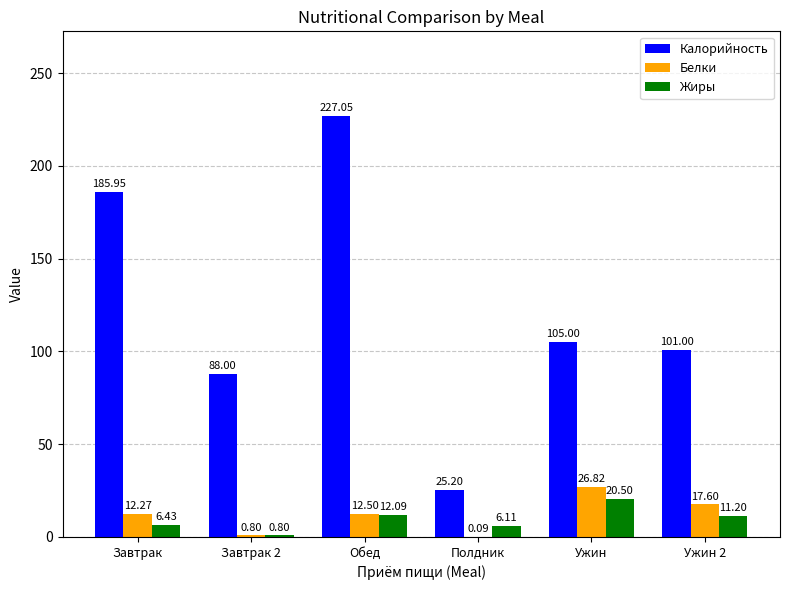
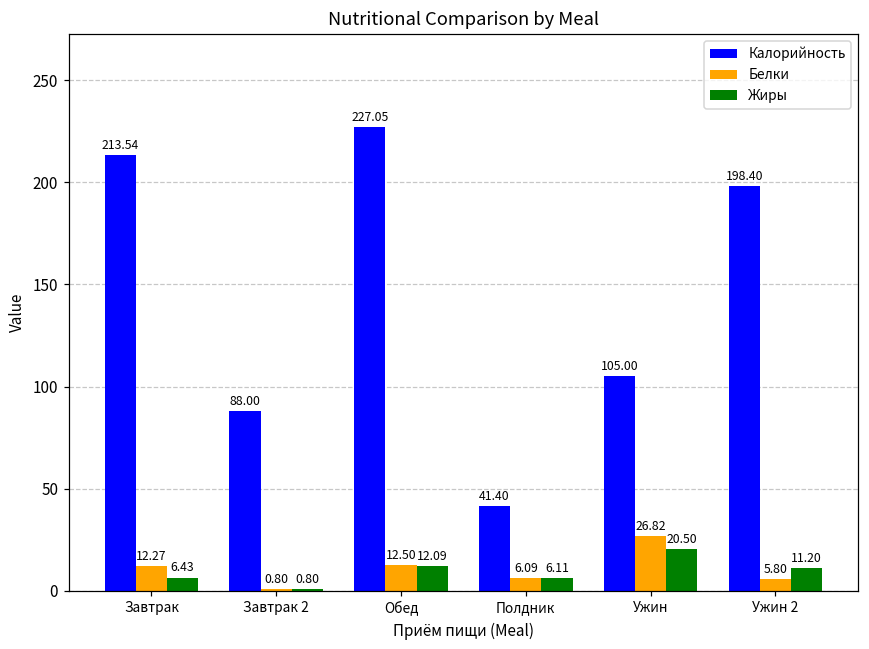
  {
    "Калорийность": {
-     "Завтрак": 185.95,
+     "Завтрак": 213.54,
      "Завтрак 2": 88.00,
      "Обед": 227.05,
-     "Полдник": 25.20,
+     "Полдник": 41.40,
      "Ужин": 105.00,
-     "Ужин 2": 101.00
+     "Ужин 2": 198.40
    },
    "Белки": {
      "Завтрак": 12.27,
      "Завтрак 2": 0.80,
      "Обед": 12.50,
-     "Полдник": 0.09,
+     "Полдник": 6.09,
      "Ужин": 26.82,
-     "Ужин 2": 17.60
+     "Ужин 2": 5.80
    },
    "Жиры": {
      "Завтрак": 6.43,
      "Завтрак 2": 0.80,
      "Обед": 12.09,
      "Полдник": 6.11,
      "Ужин": 20.50,
      "Ужин 2": 11.20
    }
  }
